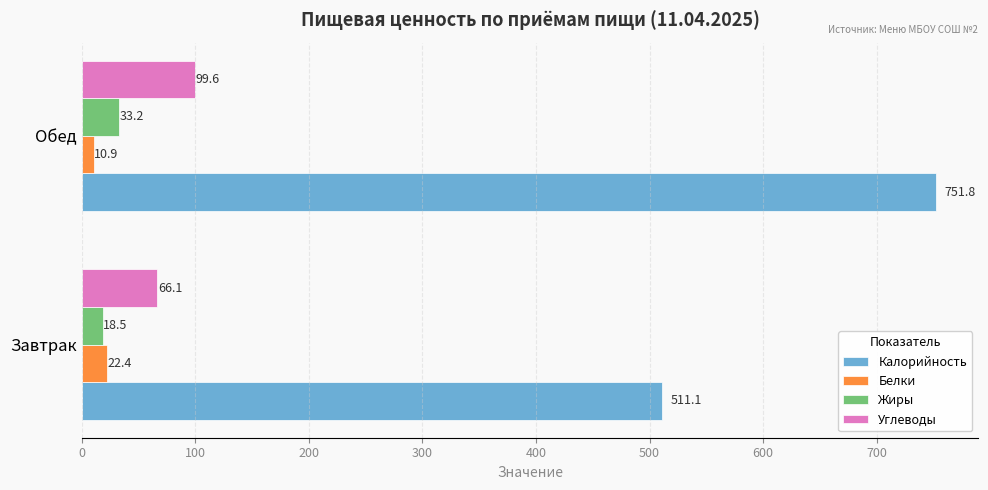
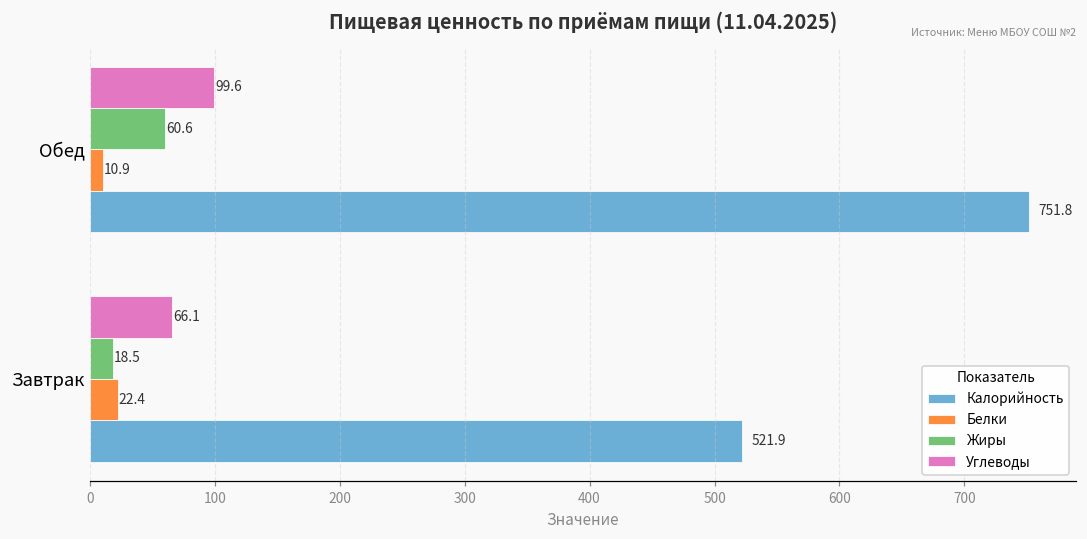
  {
    "Калорийность": {
      "Обед": 751.8,
-     "Завтрак": 511.1
+     "Завтрак": 521.9
    },
    "Белки": {
      "Обед": 10.9,
      "Завтрак": 22.4
    },
    "Жиры": {
-     "Обед": 33.2,
+     "Обед": 60.6,
      "Завтрак": 18.5
    },
    "Углеводы": {
      "Обед": 99.6,
      "Завтрак": 66.1
    }
  }
